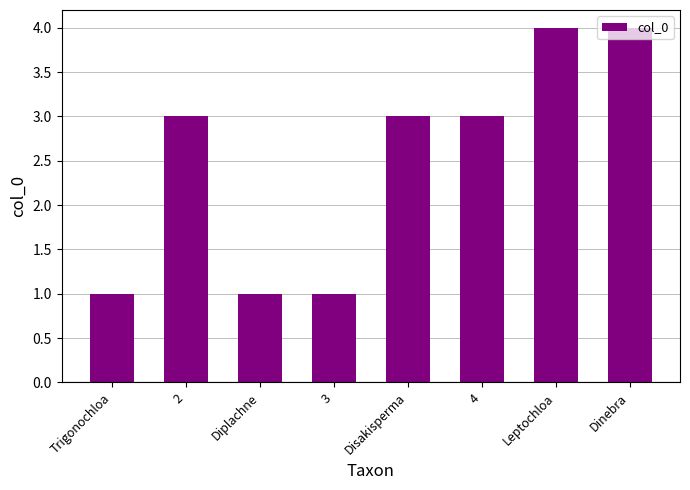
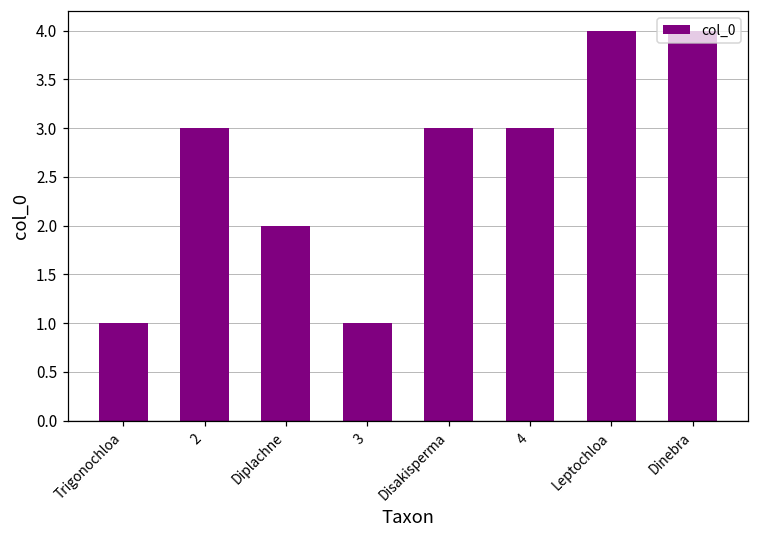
  {
    "Trigonochloa": 1,
    "2": 3,
-   "Diplachne": 1,
+   "Diplachne": 2,
    "3": 1,
    "Disakisperma": 3,
    "4": 3,
    "Leptochloa": 4
  }
